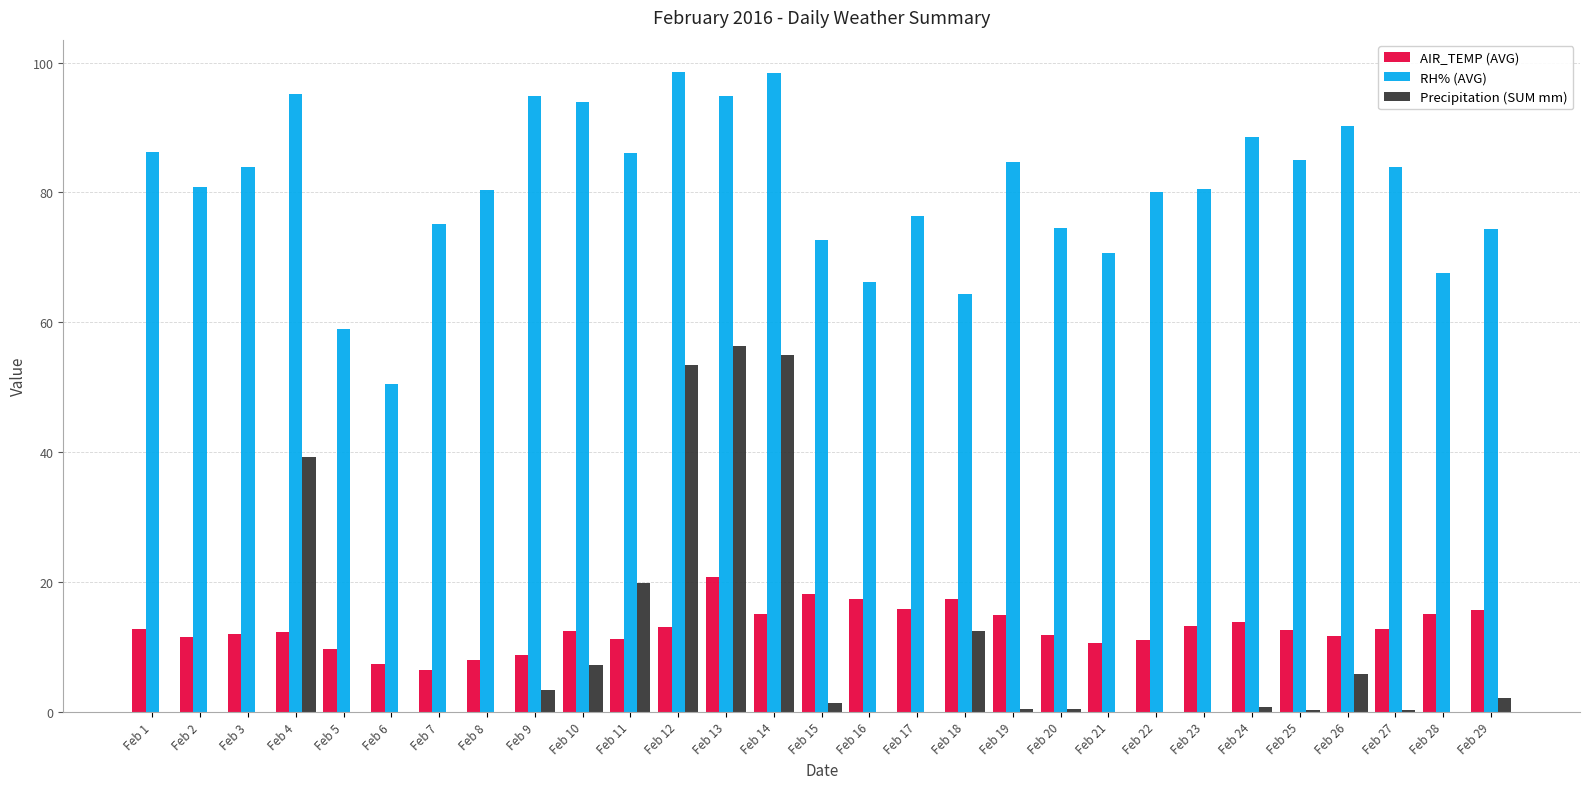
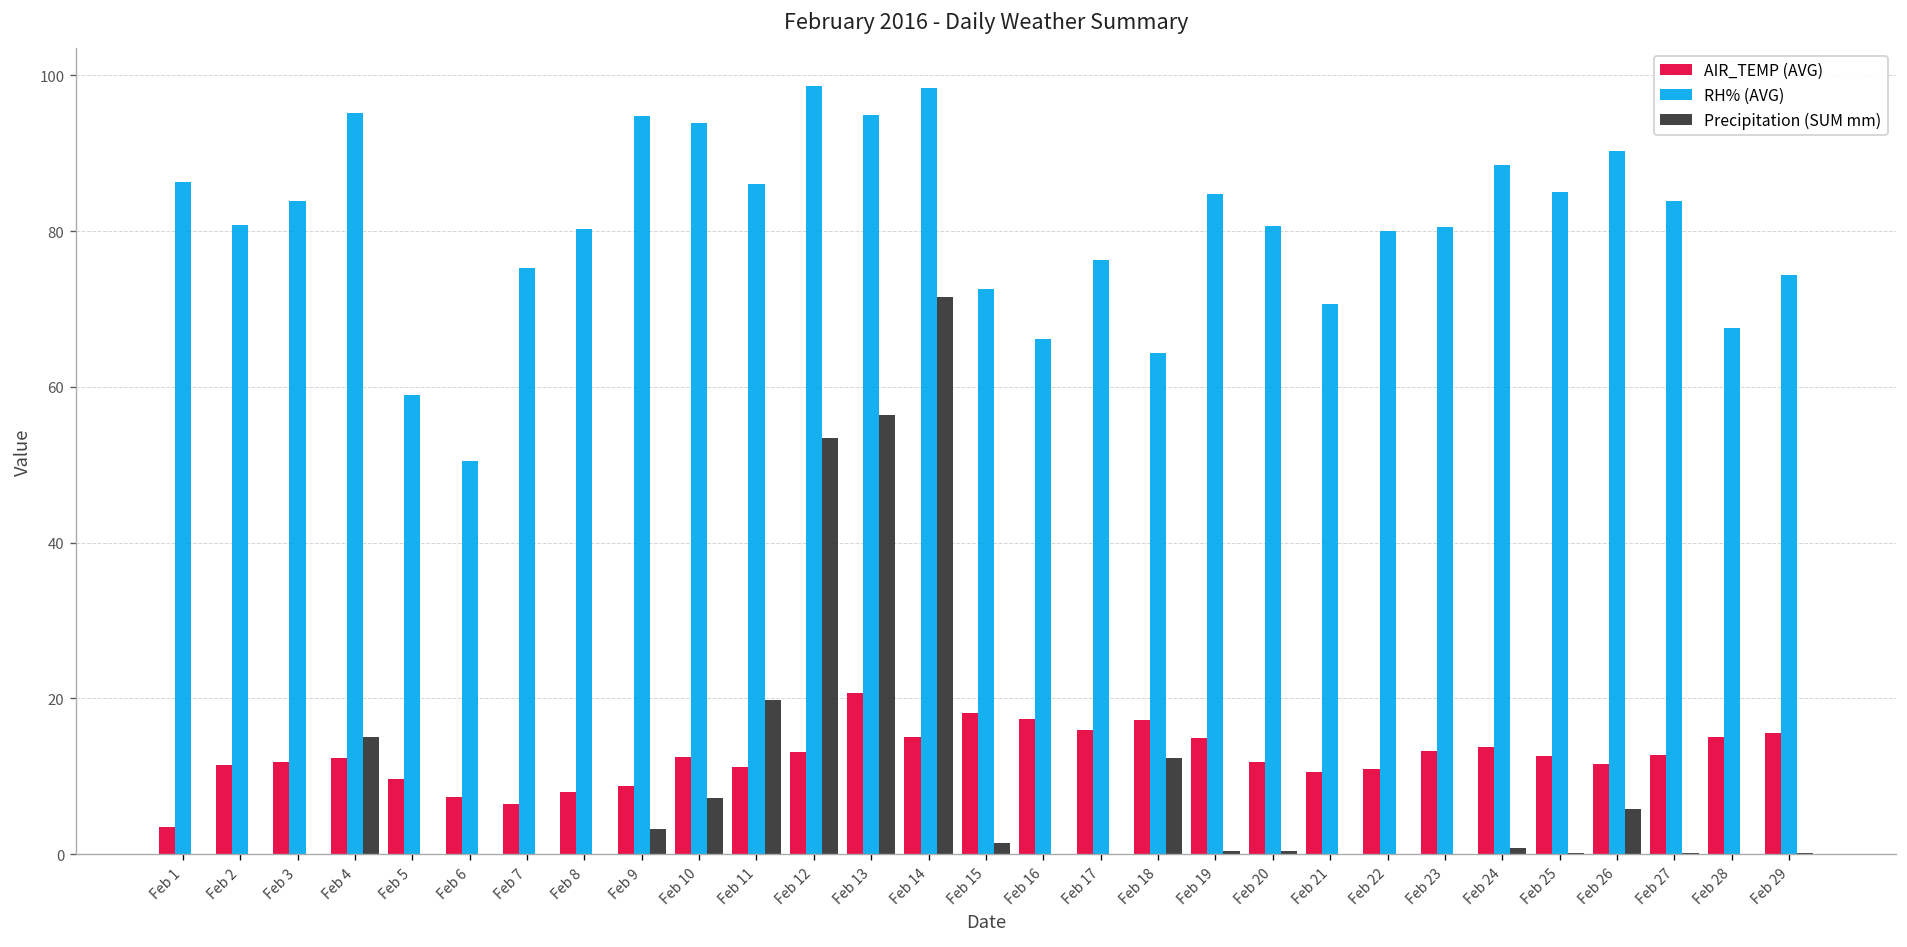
  {
    "AIR_TEMP (AVG)": {
-     "Feb 1": 13,
+     "Feb 1": 4,
      "Feb 2": 12,
      "Feb 3": 12,
      "Feb 4": 12,
      "Feb 5": 10,
      "Feb 6": 7,
      "Feb 7": 6,
      "Feb 8": 8,
      "Feb 9": 9,
      "Feb 10": 13,
      "Feb 11": 11,
      "Feb 12": 13,
      "Feb 13": 21,
      "Feb 14": 15,
      "Feb 15": 18,
      "Feb 16": 17,
      "Feb 17": 16,
      "Feb 18": 17,
      "Feb 19": 15,
      "Feb 20": 12,
      "Feb 21": 11,
      "Feb 22": 11,
      "Feb 23": 13,
      "Feb 24": 14,
      "Feb 25": 13,
      "Feb 26": 12,
      "Feb 27": 13,
      "Feb 28": 15,
      "Feb 29": 16
    },
    "RH% (AVG)": {
      "Feb 1": 86,
      "Feb 2": 81,
      "Feb 3": 84,
      "Feb 4": 95,
      "Feb 5": 59,
      "Feb 6": 51,
      "Feb 7": 75,
      "Feb 8": 80,
      "Feb 9": 95,
      "Feb 10": 94,
      "Feb 11": 86,
      "Feb 12": 99,
      "Feb 13": 95,
      "Feb 14": 98,
      "Feb 15": 73,
      "Feb 16": 66,
      "Feb 17": 76,
      "Feb 18": 64,
      "Feb 19": 85,
-     "Feb 20": 75,
+     "Feb 20": 81,
      "Feb 21": 71,
      "Feb 22": 80,
      "Feb 23": 81,
      "Feb 24": 89,
      "Feb 25": 85,
      "Feb 26": 90,
      "Feb 27": 84,
      "Feb 28": 68,
      "Feb 29": 74
    },
    "Precipitation (SUM mm)": {
      "Feb 1": 0,
      "Feb 2": 0,
      "Feb 3": 0,
-     "Feb 4": 39,
+     "Feb 4": 15,
      "Feb 5": 0,
      "Feb 6": 0,
      "Feb 7": 0,
      "Feb 8": 0,
      "Feb 9": 3,
      "Feb 10": 7,
      "Feb 11": 20,
      "Feb 12": 53,
      "Feb 13": 56,
-     "Feb 14": 55,
+     "Feb 14": 72,
      "Feb 15": 1,
      "Feb 16": 0,
      "Feb 17": 0,
      "Feb 18": 12,
      "Feb 19": 0,
      "Feb 20": 0,
      "Feb 21": 0,
      "Feb 22": 0,
      "Feb 23": 0,
      "Feb 24": 1,
      "Feb 26": 6,
      "Feb 28": 0,
-     "Feb 29": 2
+     "Feb 29": 0
    }
  }
